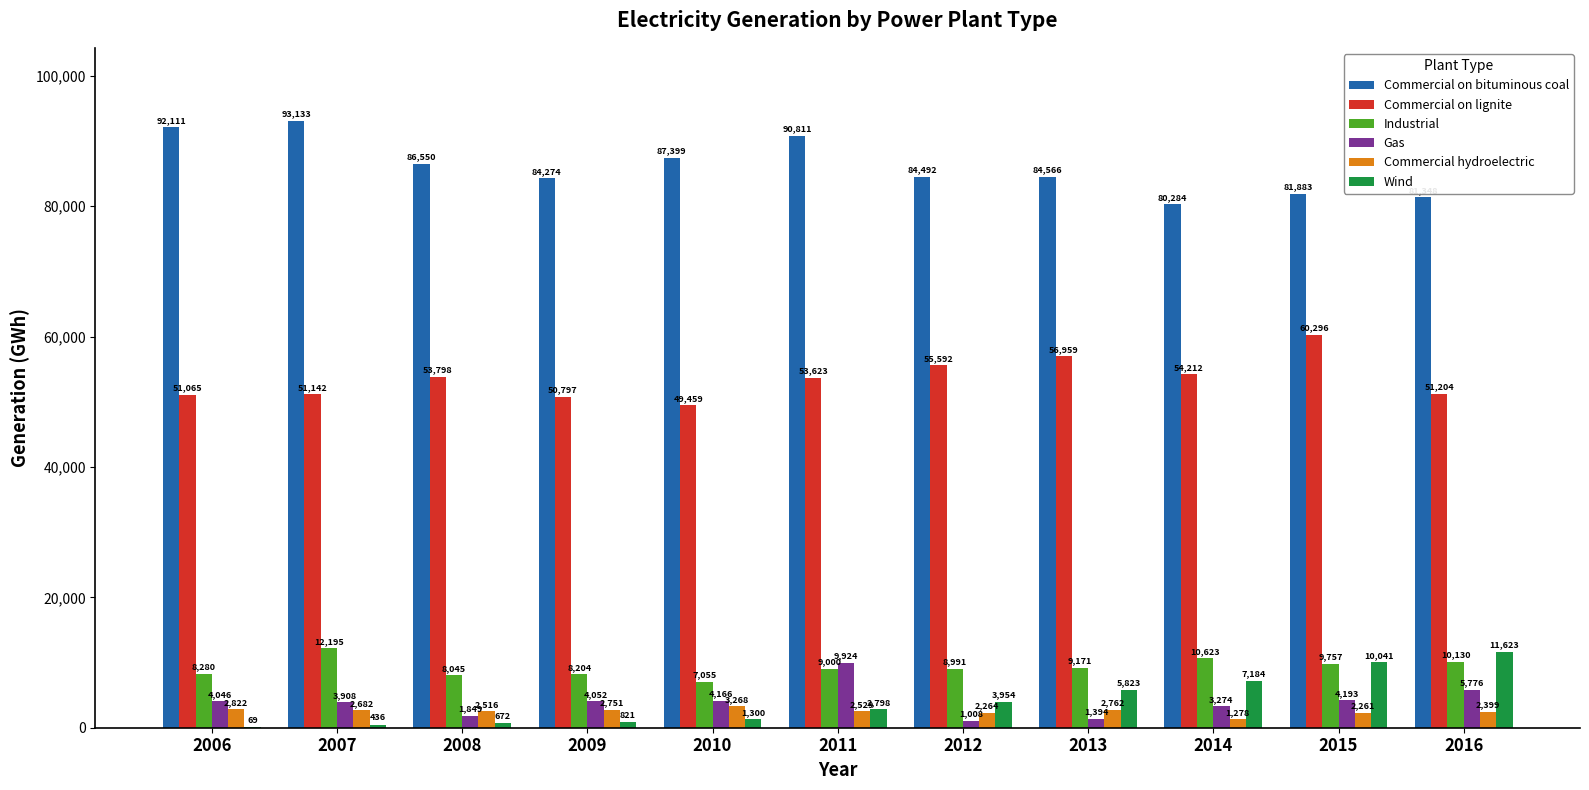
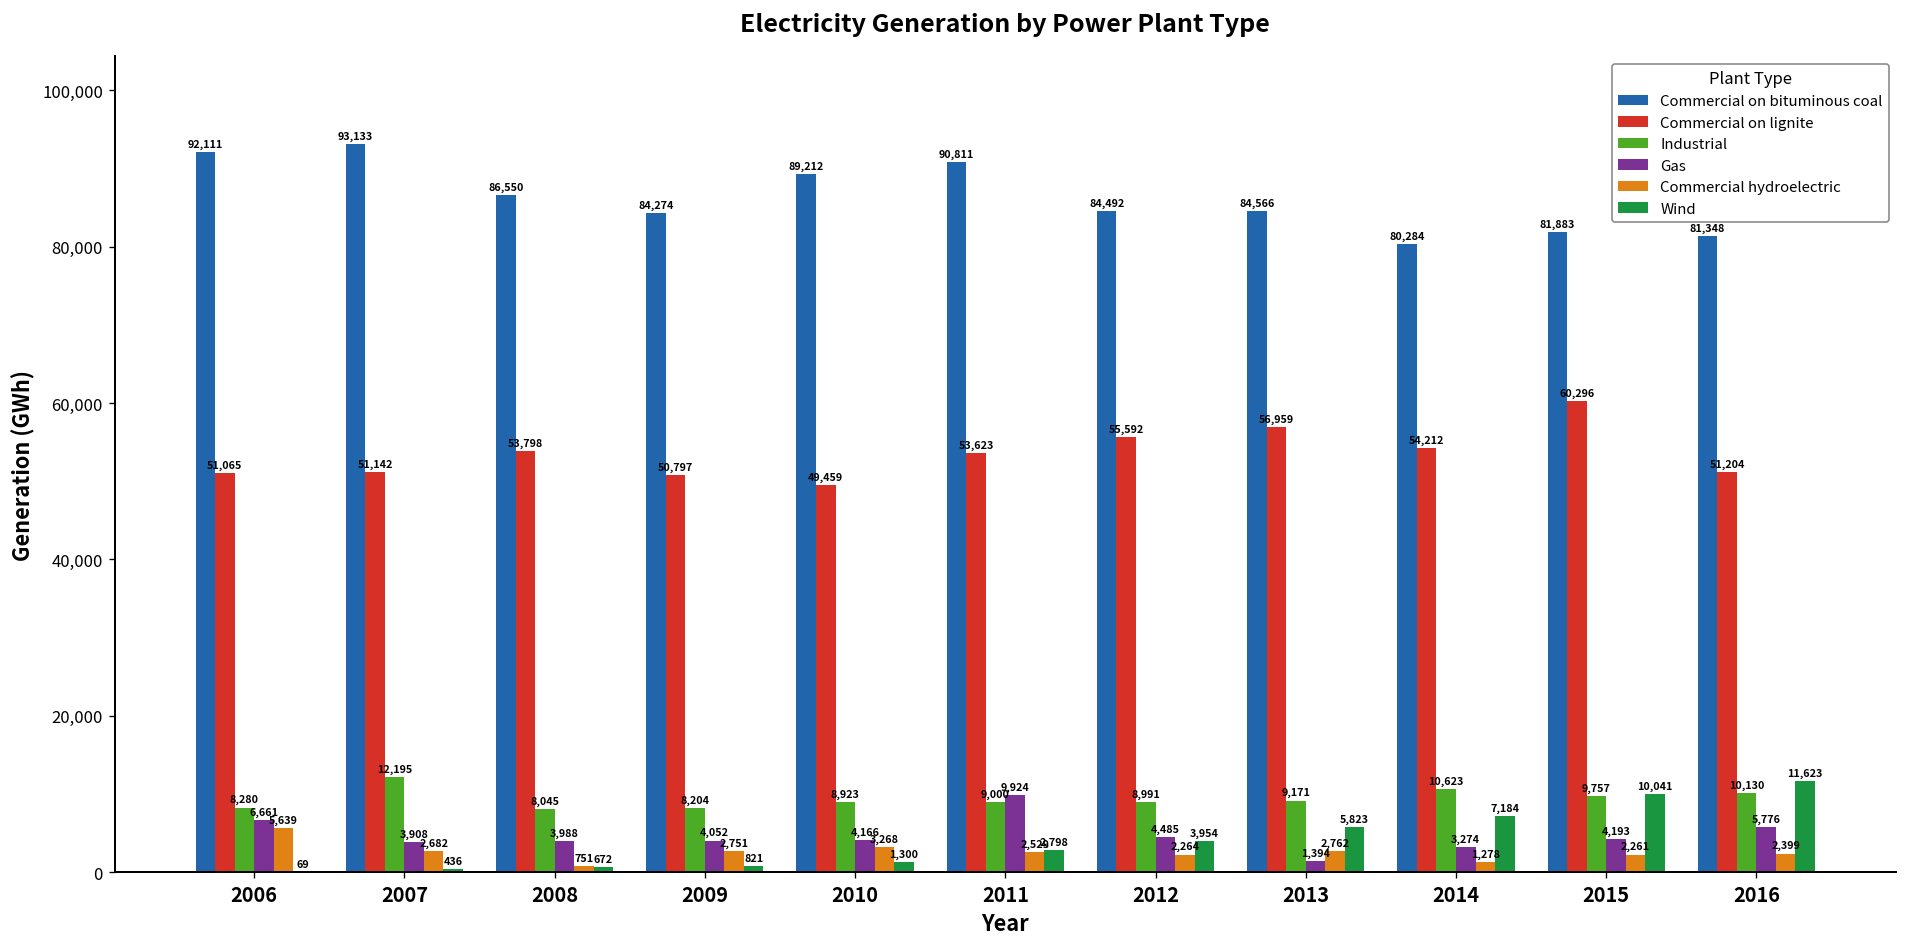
  {
    "Commercial on bituminous coal": {
      "2006": "92,111",
      "2007": "93,133",
      "2008": "86,550",
      "2009": "84,274",
-     "2010": "87,399",
+     "2010": "89,212",
      "2011": "90,811",
      "2012": "84,492",
      "2013": "84,566",
      "2014": "80,284",
      "2015": "81,883"
    },
    "Commercial on lignite": {
      "2006": "51,065",
      "2007": "51,142",
      "2008": "53,798",
      "2009": "50,797",
      "2010": "49,459",
      "2011": "53,623",
      "2012": "55,592",
      "2013": "56,959",
      "2014": "54,212",
      "2015": "60,296",
      "2016": "51,204"
    },
    "Industrial": {
      "2006": "8,280",
      "2007": "12,195",
      "2008": "8,045",
      "2009": "8,204",
-     "2010": "7,055",
+     "2010": "8,923",
      "2011": "9,000",
      "2012": "8,991",
      "2013": "9,171",
      "2014": "10,623",
      "2015": "9,757",
      "2016": "10,130"
    },
    "Gas": {
-     "2006": "4,046",
+     "2006": "6,661",
      "2007": "3,908",
-     "2008": "1,849",
+     "2008": "3,988",
      "2009": "4,052",
      "2010": "4,166",
      "2011": "9,924",
-     "2012": "1,008",
+     "2012": "4,485",
      "2013": "1,394",
      "2014": "3,274",
      "2015": "4,193",
      "2016": "5,776"
    },
    "Commercial hydroelectric": {
-     "2006": "2,822",
+     "2006": "5,639",
      "2007": "2,682",
-     "2008": "2,516",
+     "2008": "751",
      "2009": "2,751",
      "2010": "3,268",
      "2012": "2,264",
      "2013": "2,762",
      "2014": "1,278",
      "2015": "2,261",
      "2016": "2,399"
    },
    "Wind": {
      "2006": "69",
      "2007": "436",
      "2008": "672",
      "2009": "821",
      "2010": "1,300",
      "2012": "3,954",
      "2013": "5,823",
      "2014": "7,184",
      "2015": "10,041",
      "2016": "11,623"
    }
  }
